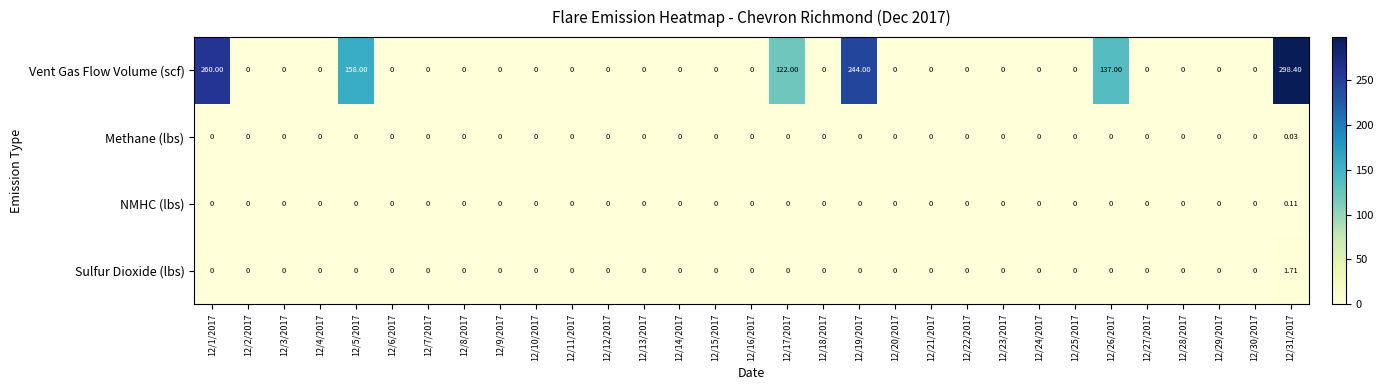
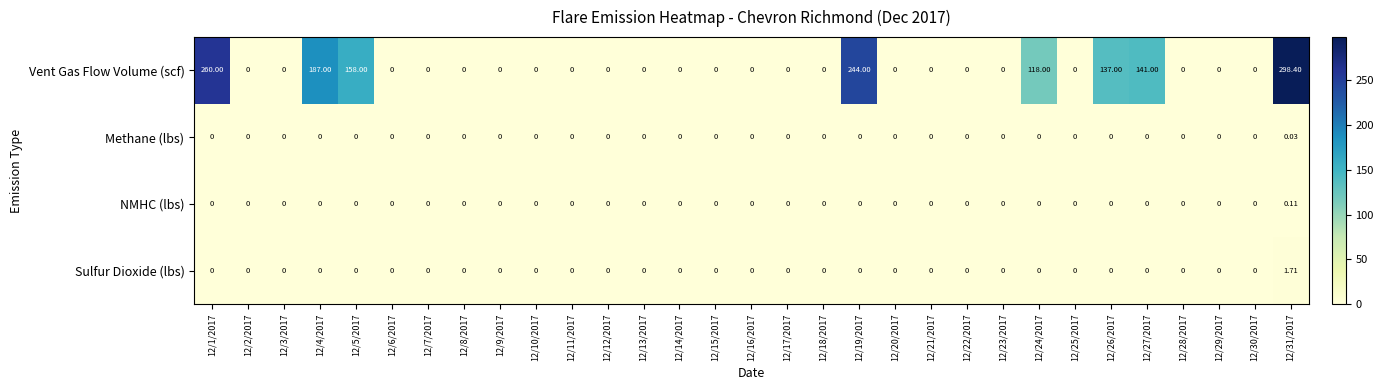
  {
    "Vent Gas Flow Volume (scf)": {
      "12/1/2017": 260.00,
      "12/2/2017": 0,
      "12/3/2017": 0,
-     "12/4/2017": 0,
+     "12/4/2017": 187.00,
      "12/5/2017": 158.00,
      "12/6/2017": 0,
      "12/7/2017": 0,
      "12/8/2017": 0,
      "12/9/2017": 0,
      "12/10/2017": 0,
      "12/11/2017": 0,
      "12/12/2017": 0,
      "12/13/2017": 0,
      "12/14/2017": 0,
      "12/15/2017": 0,
      "12/16/2017": 0,
-     "12/17/2017": 122.00,
+     "12/17/2017": 0,
      "12/18/2017": 0,
      "12/19/2017": 244.00,
      "12/20/2017": 0,
      "12/21/2017": 0,
      "12/22/2017": 0,
      "12/23/2017": 0,
-     "12/24/2017": 0,
+     "12/24/2017": 118.00,
      "12/25/2017": 0,
      "12/26/2017": 137.00,
-     "12/27/2017": 0,
+     "12/27/2017": 141.00,
      "12/28/2017": 0,
      "12/29/2017": 0,
      "12/30/2017": 0,
      "12/31/2017": 298.40
    },
    "Methane (lbs)": {
      "12/1/2017": 0,
      "12/2/2017": 0,
      "12/3/2017": 0,
      "12/4/2017": 0,
      "12/5/2017": 0,
      "12/6/2017": 0,
      "12/7/2017": 0,
      "12/8/2017": 0,
      "12/9/2017": 0,
      "12/10/2017": 0,
      "12/11/2017": 0,
      "12/12/2017": 0,
      "12/13/2017": 0,
      "12/14/2017": 0,
      "12/15/2017": 0,
      "12/16/2017": 0,
      "12/17/2017": 0,
      "12/18/2017": 0,
      "12/19/2017": 0,
      "12/20/2017": 0,
      "12/21/2017": 0,
      "12/22/2017": 0,
      "12/23/2017": 0,
      "12/24/2017": 0,
      "12/25/2017": 0,
      "12/26/2017": 0,
      "12/27/2017": 0,
      "12/28/2017": 0,
      "12/29/2017": 0,
      "12/30/2017": 0,
      "12/31/2017": 0.03
    },
    "NMHC (lbs)": {
      "12/1/2017": 0,
      "12/2/2017": 0,
      "12/3/2017": 0,
      "12/4/2017": 0,
      "12/5/2017": 0,
      "12/6/2017": 0,
      "12/7/2017": 0,
      "12/8/2017": 0,
      "12/9/2017": 0,
      "12/10/2017": 0,
      "12/11/2017": 0,
      "12/12/2017": 0,
      "12/13/2017": 0,
      "12/14/2017": 0,
      "12/15/2017": 0,
      "12/16/2017": 0,
      "12/17/2017": 0,
      "12/18/2017": 0,
      "12/19/2017": 0,
      "12/20/2017": 0,
      "12/21/2017": 0,
      "12/22/2017": 0,
      "12/23/2017": 0,
      "12/24/2017": 0,
      "12/25/2017": 0,
      "12/26/2017": 0,
      "12/27/2017": 0,
      "12/28/2017": 0,
      "12/29/2017": 0,
      "12/30/2017": 0,
      "12/31/2017": 0.11
    },
    "Sulfur Dioxide (lbs)": {
      "12/1/2017": 0,
      "12/2/2017": 0,
      "12/3/2017": 0,
      "12/4/2017": 0,
      "12/5/2017": 0,
      "12/6/2017": 0,
      "12/7/2017": 0,
      "12/8/2017": 0,
      "12/9/2017": 0,
      "12/10/2017": 0,
      "12/11/2017": 0,
      "12/12/2017": 0,
      "12/13/2017": 0,
      "12/14/2017": 0,
      "12/15/2017": 0,
      "12/16/2017": 0,
      "12/17/2017": 0,
      "12/18/2017": 0,
      "12/19/2017": 0,
      "12/20/2017": 0,
      "12/21/2017": 0,
      "12/22/2017": 0,
      "12/23/2017": 0,
      "12/24/2017": 0,
      "12/25/2017": 0,
      "12/26/2017": 0,
      "12/27/2017": 0,
      "12/28/2017": 0,
      "12/29/2017": 0,
      "12/30/2017": 0,
      "12/31/2017": 1.71
    }
  }
